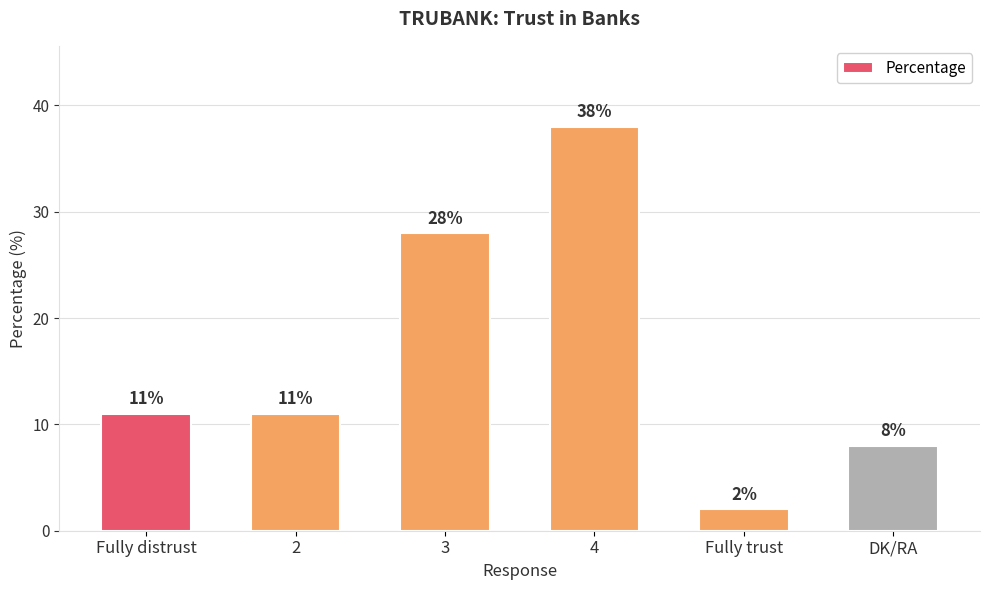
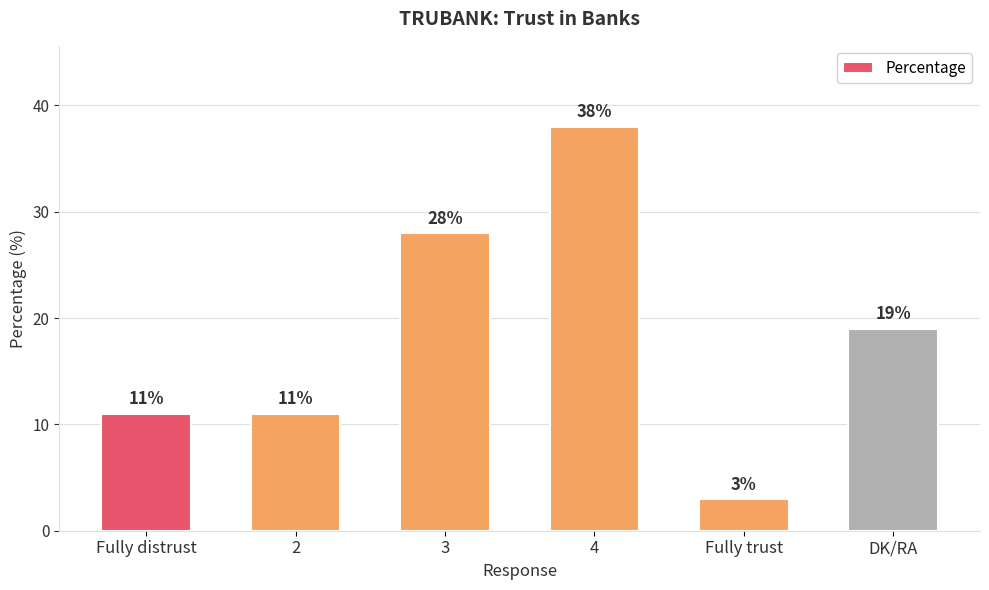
  {
    "Fully distrust": "11%",
    "2": "11%",
    "3": "28%",
    "4": "38%",
-   "Fully trust": "2%",
-   "DK/RA": "8%"
+   "Fully trust": "3%",
+   "DK/RA": "19%"
  }
